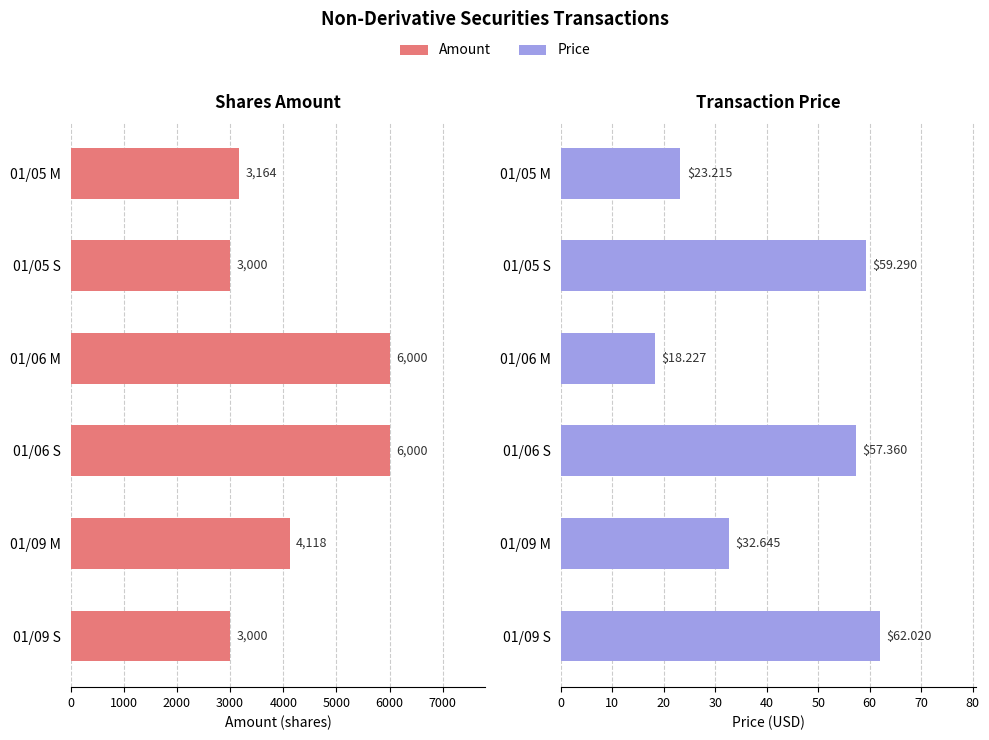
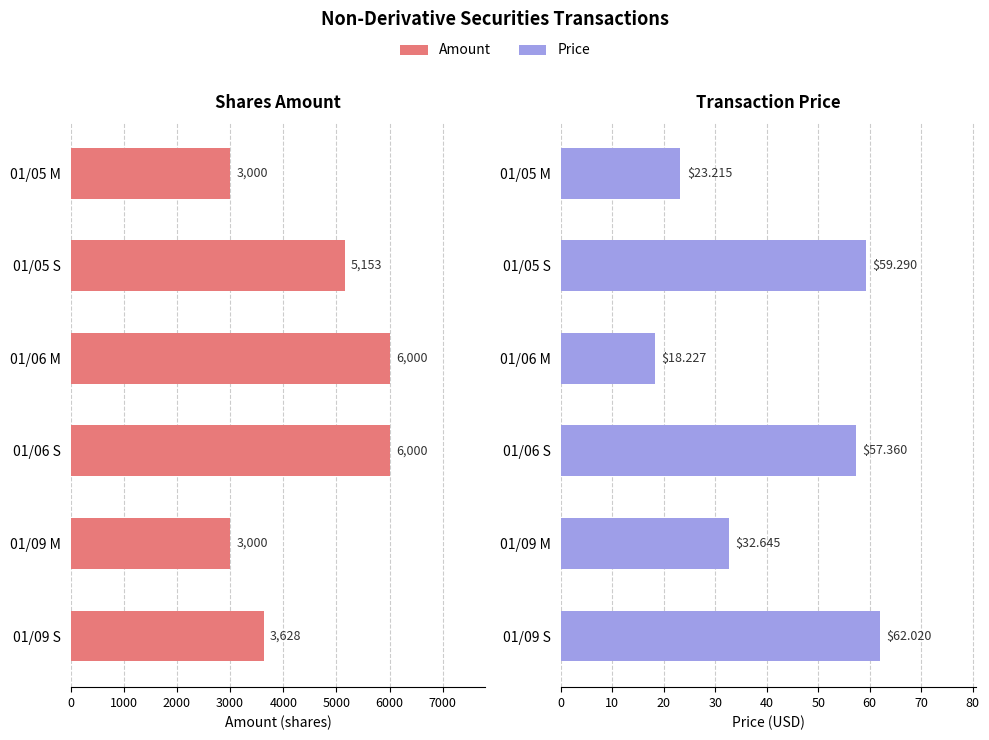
  {
    "Shares Amount": {
-     "01/05 M": "3,164",
-     "01/05 S": "3,000",
+     "01/05 M": "3,000",
+     "01/05 S": "5,153",
      "01/06 M": "6,000",
      "01/06 S": "6,000",
-     "01/09 M": "4,118",
-     "01/09 S": "3,000"
+     "01/09 M": "3,000",
+     "01/09 S": "3,628"
    },
    "Transaction Price": {
      "01/05 M": "$23.215",
      "01/05 S": "$59.290",
      "01/06 M": "$18.227",
      "01/06 S": "$57.360",
      "01/09 M": "$32.645",
      "01/09 S": "$62.020"
    }
  }
